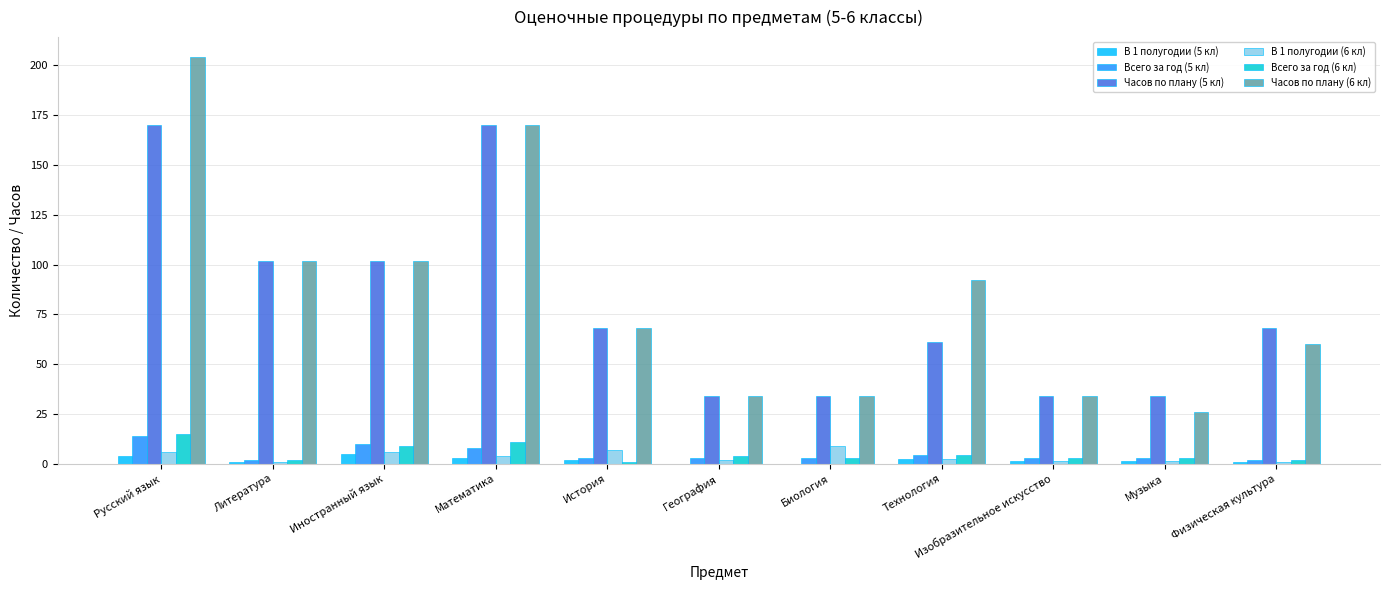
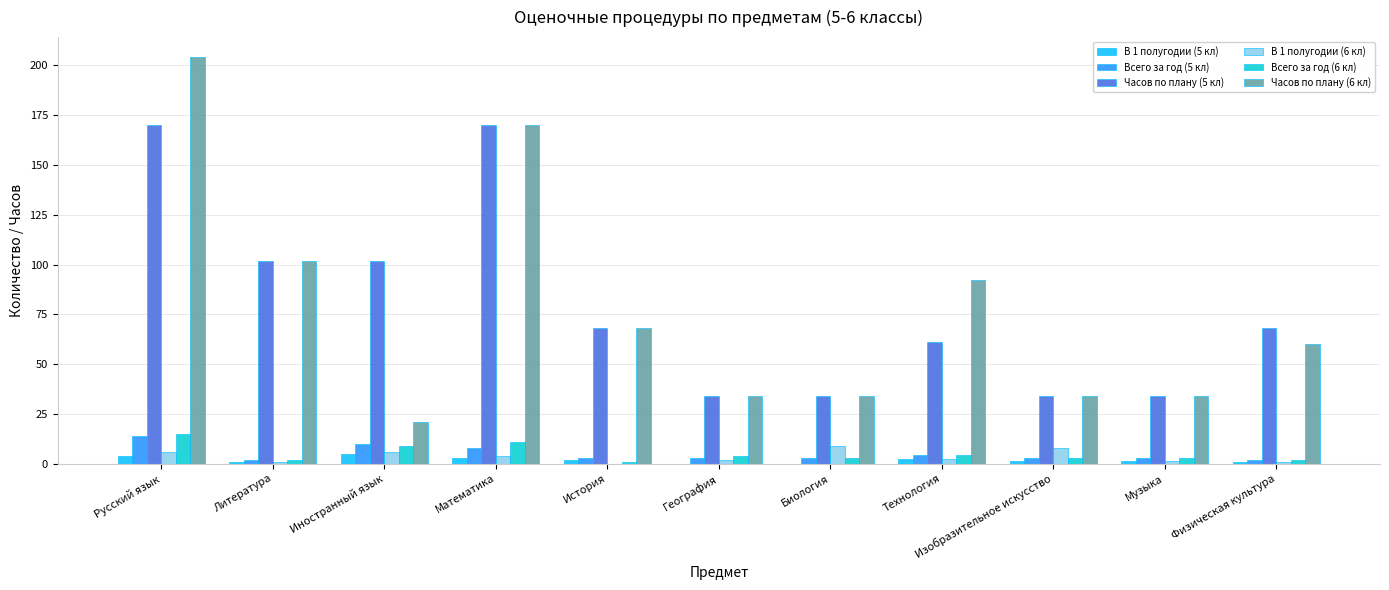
  {
    "Часов по плану (5 кл)": {
      "Русский язык": 170,
      "Литература": 102,
      "Иностранный язык": 102,
      "Математика": 170,
      "История": 68,
      "География": 34,
      "Биология": 34,
      "Технология": 61,
      "Изобразительное искусство": 34,
      "Музыка": 34,
      "Физическая культура": 68
    },
    "В 1 полугодии (6 кл)": {
      "Русский язык": 6,
      "Иностранный язык": 6,
      "Математика": 4,
-     "История": 7,
+     "История": 0,
      "География": 2,
      "Биология": 9,
      "Технология": 3,
-     "Изобразительное искусство": 2,
+     "Изобразительное искусство": 8,
      "Музыка": 2
    },
    "Часов по плану (6 кл)": {
      "Русский язык": 204,
      "Литература": 102,
-     "Иностранный язык": 102,
+     "Иностранный язык": 21,
      "Математика": 170,
      "История": 68,
      "География": 34,
      "Биология": 34,
      "Технология": 92,
      "Изобразительное искусство": 34,
-     "Музыка": 26,
+     "Музыка": 34,
      "Физическая культура": 60
    }
  }
